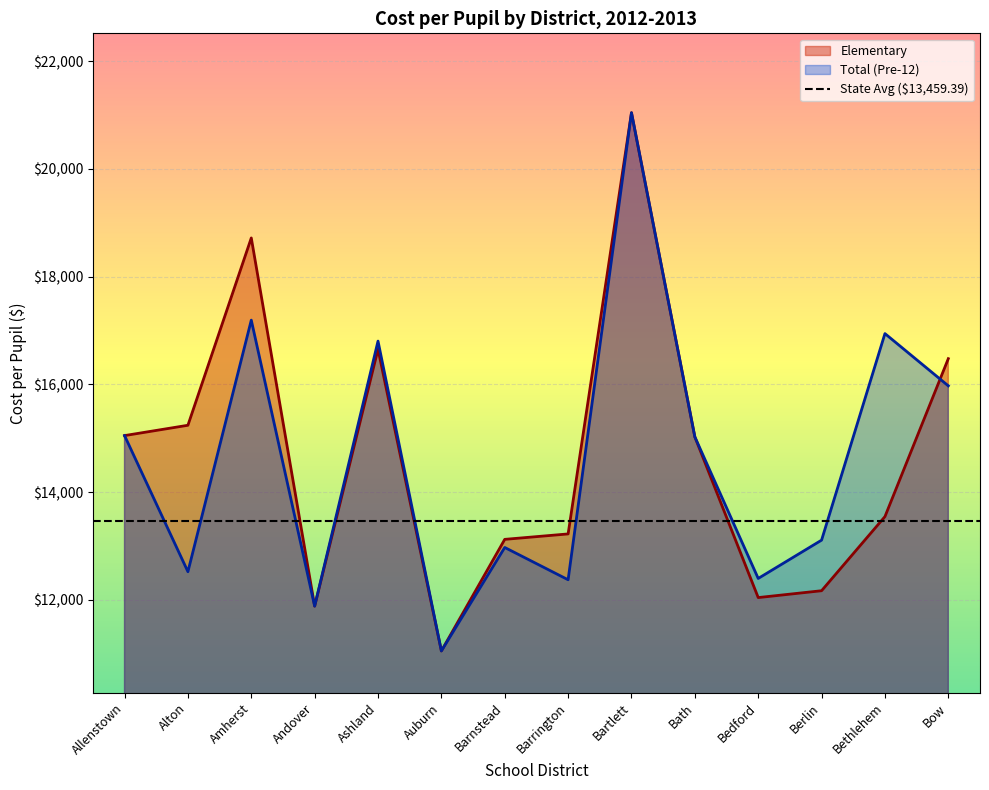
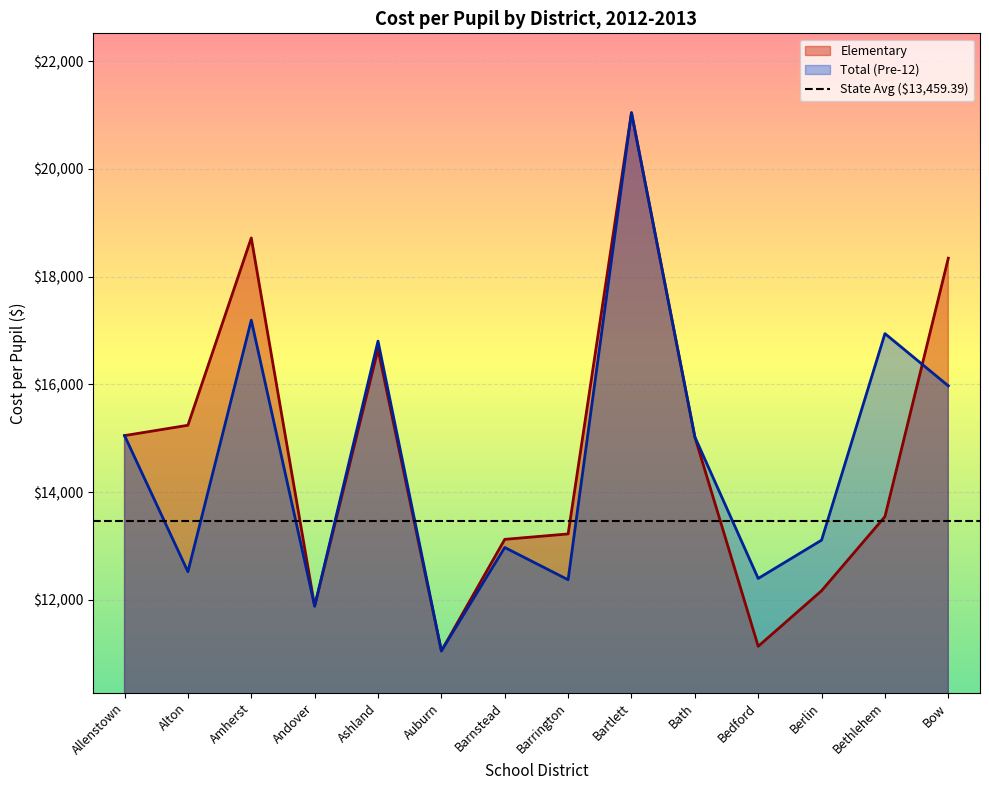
  {
    "Elementary": {
      "Alton": "$15,200",
      "Amherst": "$18,700",
      "Ashland": "$16,700",
      "Barnstead": "$13,100",
      "Barrington": "$13,200",
-     "Bedford": "$12,000",
+     "Bedford": "$11,100",
      "Berlin": "$12,200",
      "Bethlehem": "$13,500",
-     "Bow": "$16,500"
+     "Bow": "$18,300"
    },
    "Total (Pre-12)": {
      "Alton": "$12,500",
      "Amherst": "$17,200",
      "Ashland": "$16,800",
      "Barnstead": "$13,000",
      "Barrington": "$12,400",
      "Bedford": "$12,400",
      "Berlin": "$13,100",
      "Bethlehem": "$16,900",
      "Bow": "$16,000"
    }
  }
